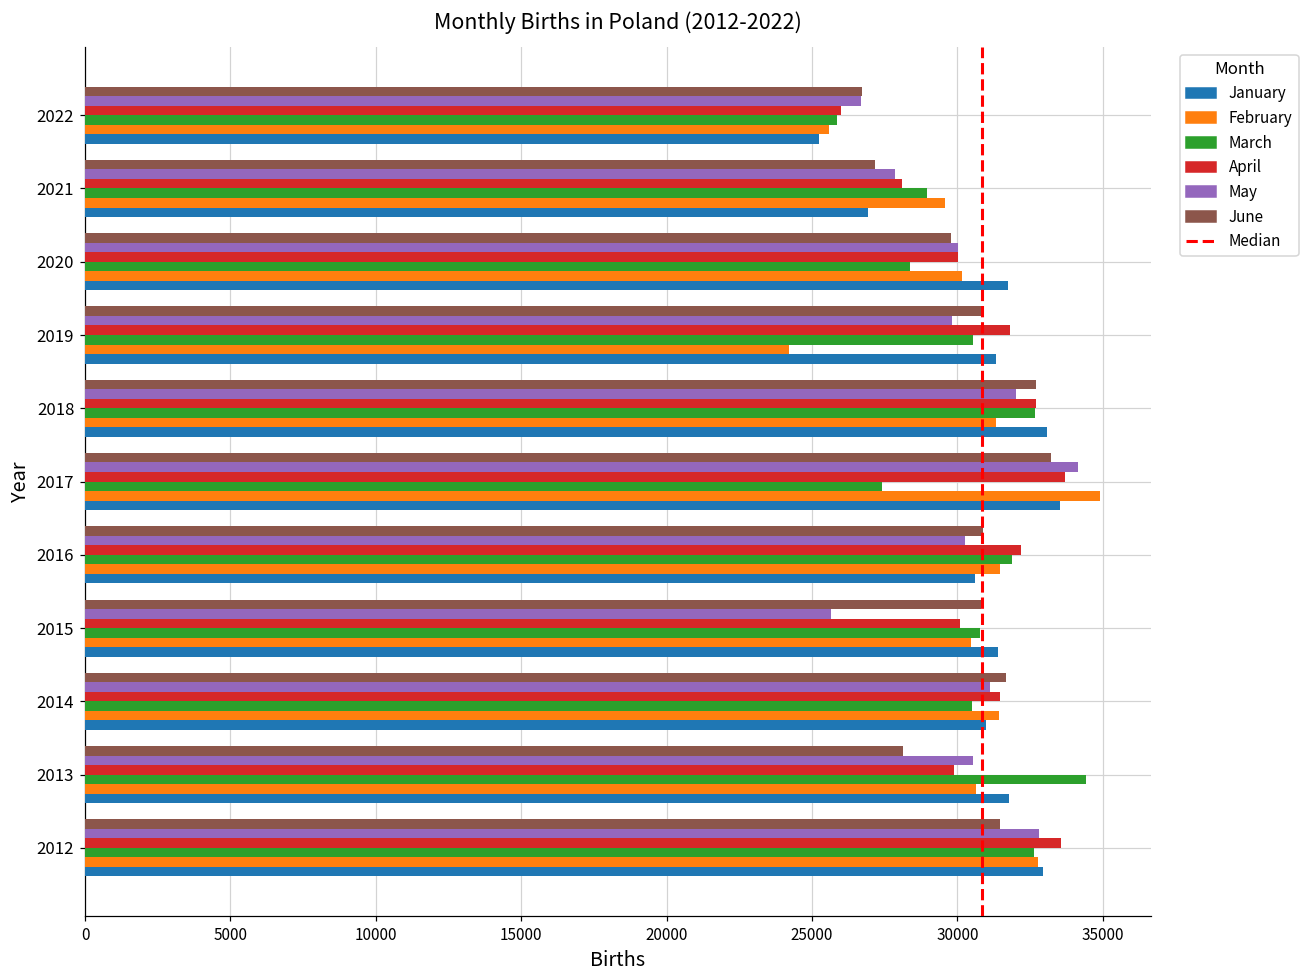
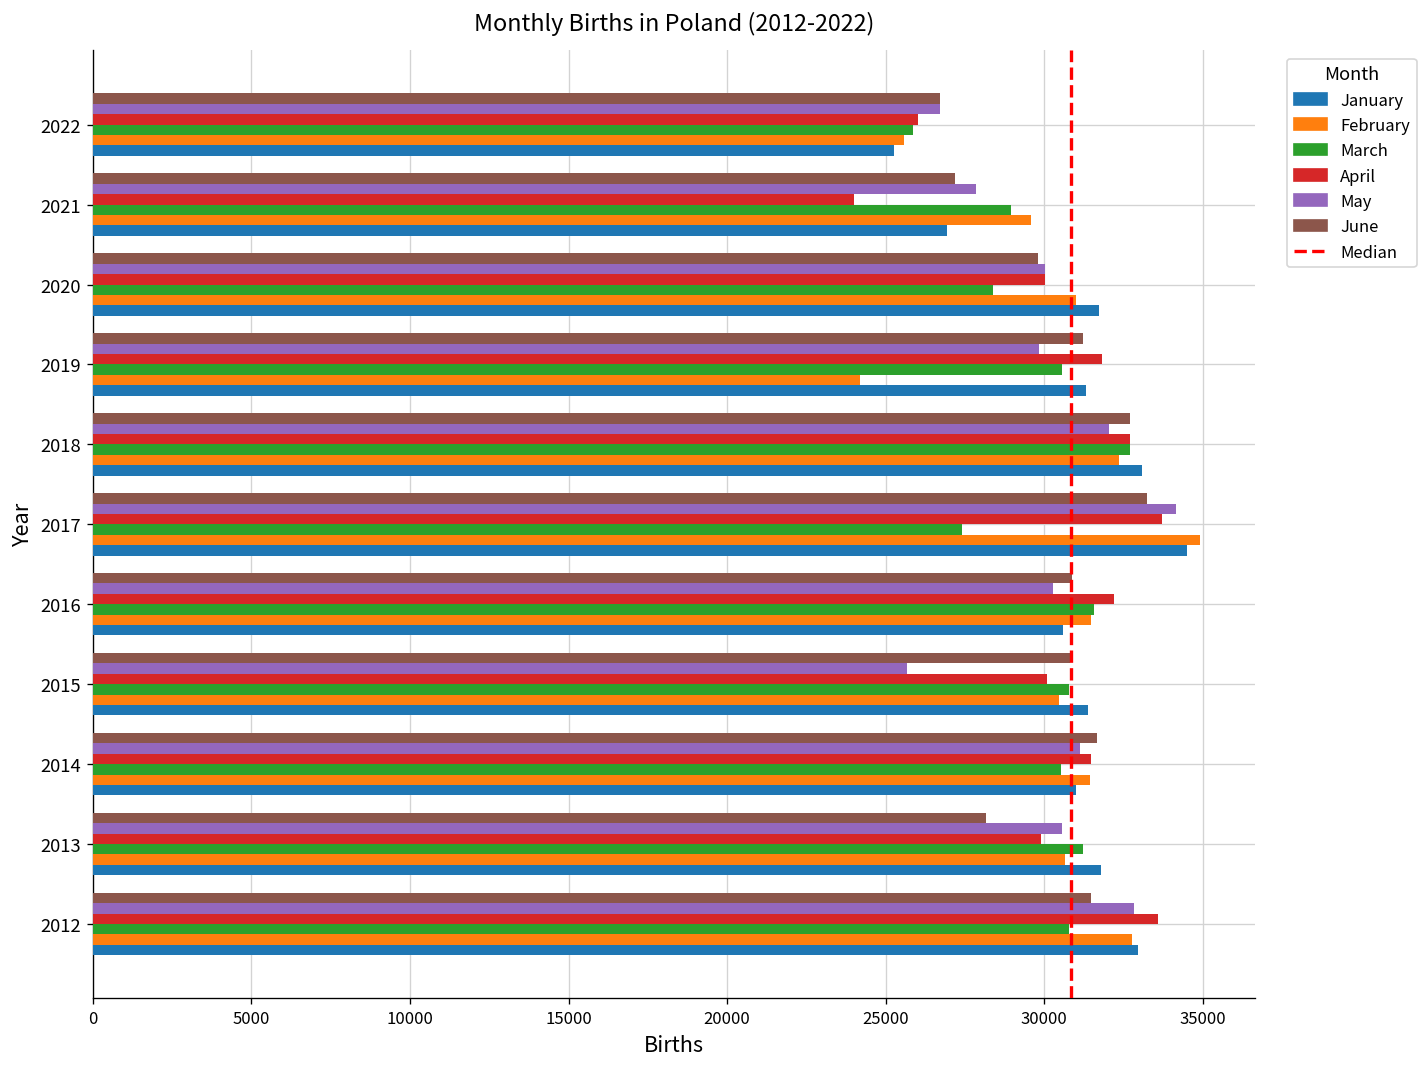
  {
    "January": {
      "2022": 25300,
      "2021": 26900,
      "2020": 31700,
      "2019": 31300,
      "2018": 33100,
-     "2017": 33500,
+     "2017": 34500,
      "2016": 30600,
      "2015": 31400,
      "2014": 31000,
      "2013": 31800,
      "2012": 32900
    },
    "February": {
      "2022": 25600,
      "2021": 29600,
-     "2020": 30100,
+     "2020": 31000,
      "2019": 24200,
-     "2018": 31300,
+     "2018": 32300,
      "2017": 34900,
      "2016": 31500,
      "2015": 30500,
      "2014": 31400,
      "2013": 30600,
      "2012": 32800
    },
    "March": {
      "2022": 25900,
      "2021": 29000,
      "2020": 28400,
      "2019": 30600,
      "2018": 32700,
      "2017": 27400,
-     "2016": 31900,
+     "2016": 31600,
      "2015": 30800,
      "2014": 30500,
-     "2013": 34400,
-     "2012": 32600
+     "2013": 31200,
+     "2012": 30800
    },
    "April": {
      "2022": 26000,
-     "2021": 28100,
+     "2021": 24000,
      "2020": 30000,
      "2019": 31800,
      "2018": 32700,
      "2017": 33700,
      "2016": 32200,
      "2015": 30100,
      "2014": 31500,
      "2013": 29900,
      "2012": 33600
    },
    "May": {
      "2022": 26700,
      "2021": 27900,
      "2020": 30000,
      "2019": 29800,
      "2018": 32000,
      "2017": 34100,
      "2016": 30300,
      "2015": 25700,
      "2014": 31100,
      "2013": 30500,
      "2012": 32800
    },
    "June": {
      "2022": 26700,
      "2021": 27200,
      "2020": 29800,
-     "2019": 30900,
+     "2019": 31200,
      "2018": 32700,
      "2017": 33200,
      "2016": 30900,
      "2015": 30800,
      "2014": 31700,
      "2013": 28100,
      "2012": 31500
    }
  }
